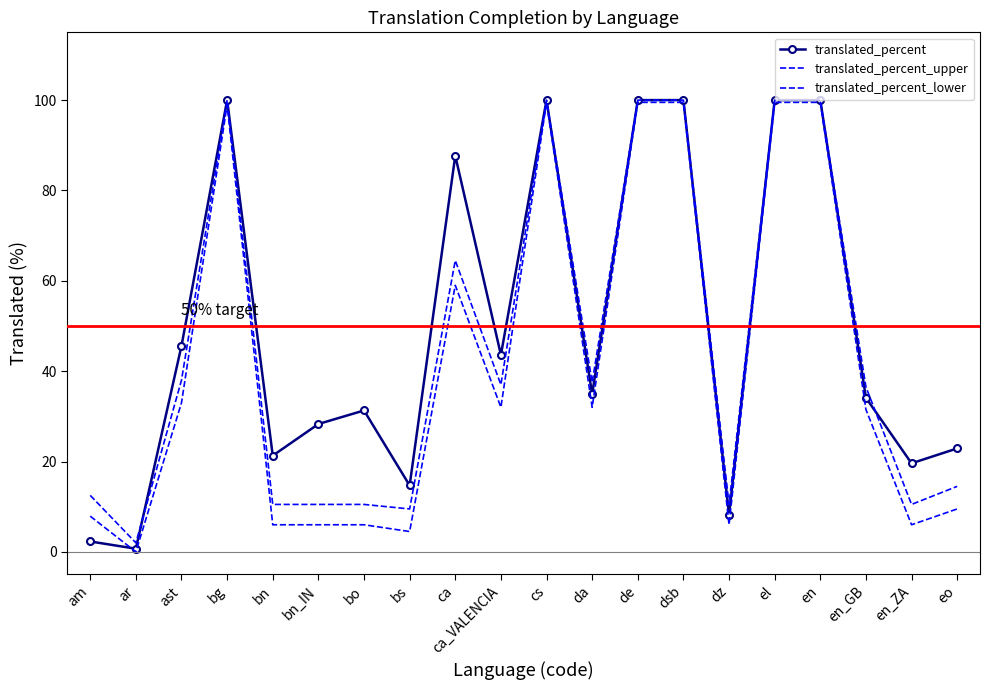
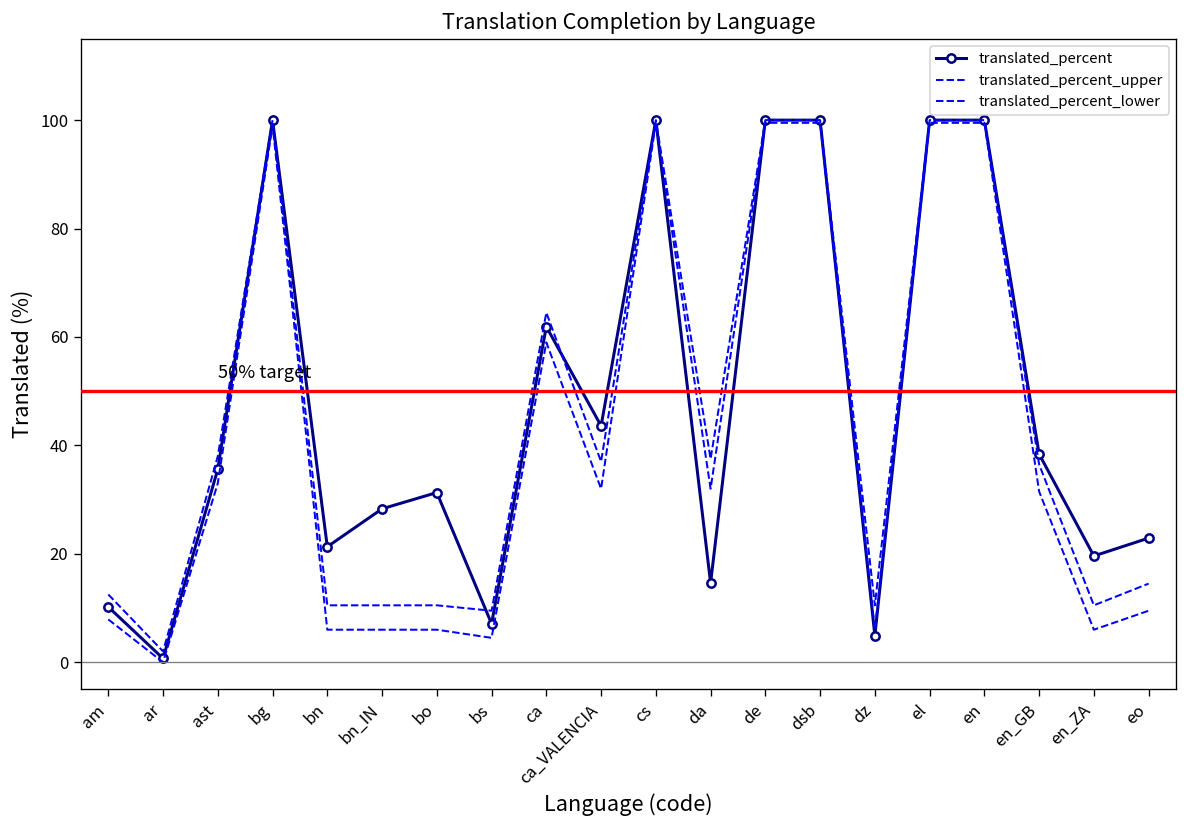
  {
    "translated_percent": {
-     "am": 2,
+     "am": 10,
      "ar": 1,
-     "ast": 46,
+     "ast": 36,
      "bn": 21,
      "bn_IN": 28,
      "bo": 31,
-     "bs": 15,
-     "ca": 88,
+     "bs": 7,
+     "ca": 62,
      "ca_VALENCIA": 44,
-     "da": 35,
-     "dz": 8,
-     "en_GB": 34,
+     "da": 15,
+     "dz": 5,
+     "en_GB": 38,
      "en_ZA": 20,
      "eo": 23
    }
  }
